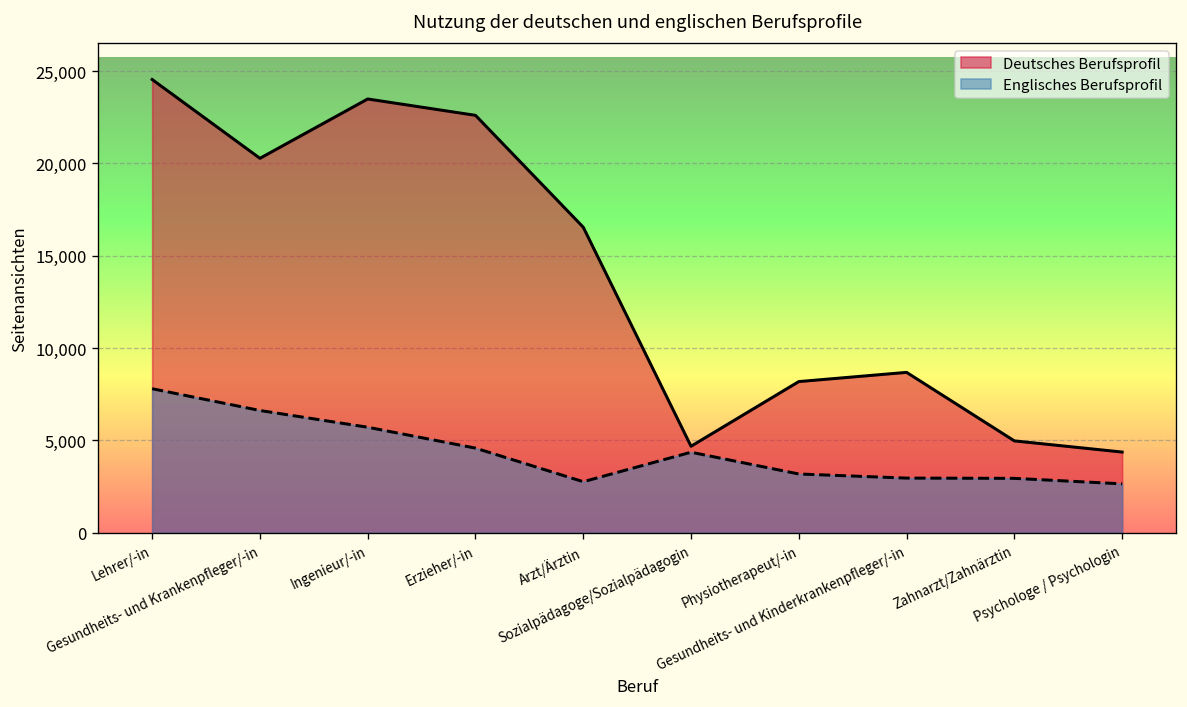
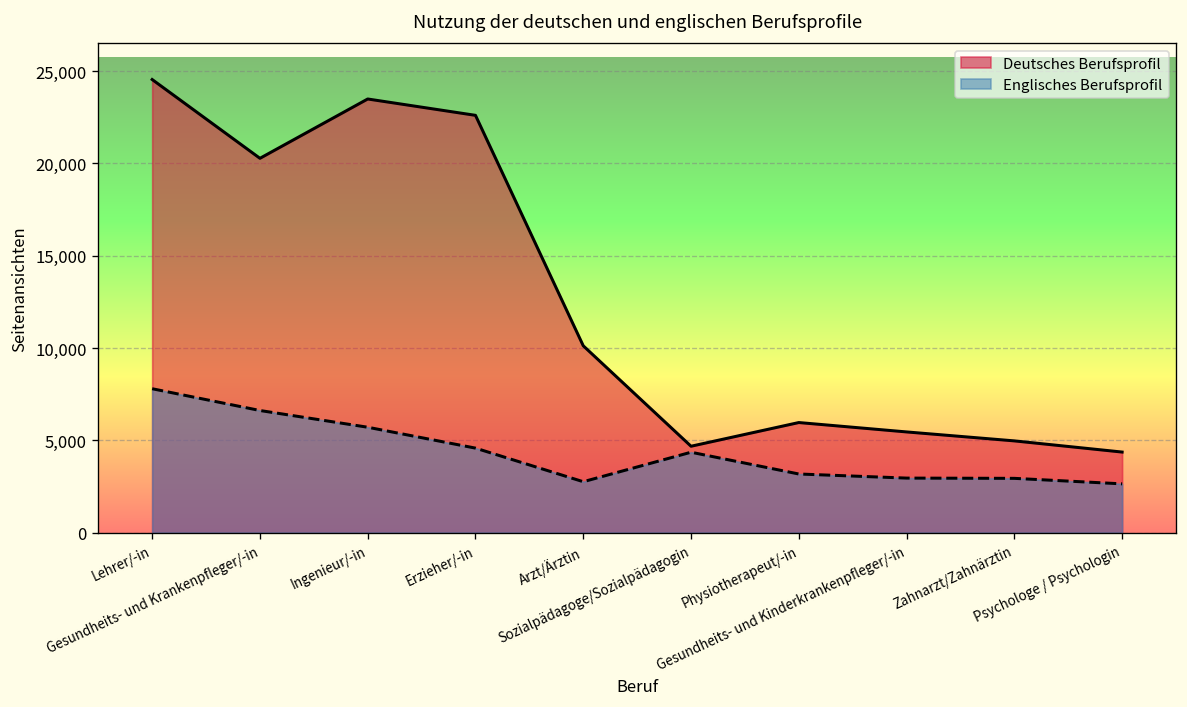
  {
    "Deutsches Berufsprofil": {
      "Lehrer/-in": "24,500",
      "Gesundheits- und Krankenpfleger/-in": "20,300",
      "Ingenieur/-in": "23,500",
      "Erzieher/-in": "22,600",
-     "Arzt/Ärztin": "16,500",
+     "Arzt/Ärztin": "10,100",
      "Sozialpädagoge/Sozialpädagogin": "4,700",
-     "Physiotherapeut/-in": "8,200",
-     "Gesundheits- und Kinderkrankenpfleger/-in": "8,700",
+     "Physiotherapeut/-in": "6,000",
+     "Gesundheits- und Kinderkrankenpfleger/-in": "5,500",
      "Zahnarzt/Zahnärztin": "5,000",
      "Psychologe / Psychologin": "4,400"
    },
    "Englisches Berufsprofil": {
      "Lehrer/-in": "7,800",
      "Gesundheits- und Krankenpfleger/-in": "6,600",
      "Ingenieur/-in": "5,700",
      "Erzieher/-in": "4,600",
      "Arzt/Ärztin": "2,800",
      "Sozialpädagoge/Sozialpädagogin": "4,400",
      "Physiotherapeut/-in": "3,200",
      "Gesundheits- und Kinderkrankenpfleger/-in": "3,000",
      "Zahnarzt/Zahnärztin": "2,900",
      "Psychologe / Psychologin": "2,600"
    }
  }
